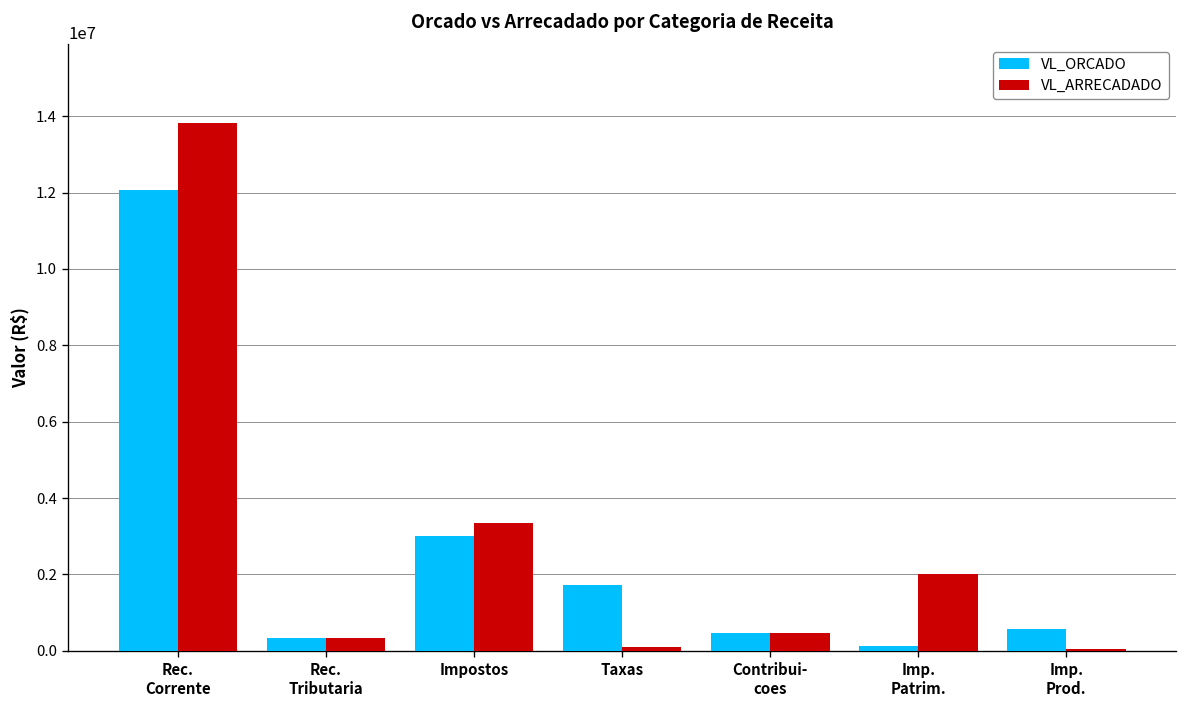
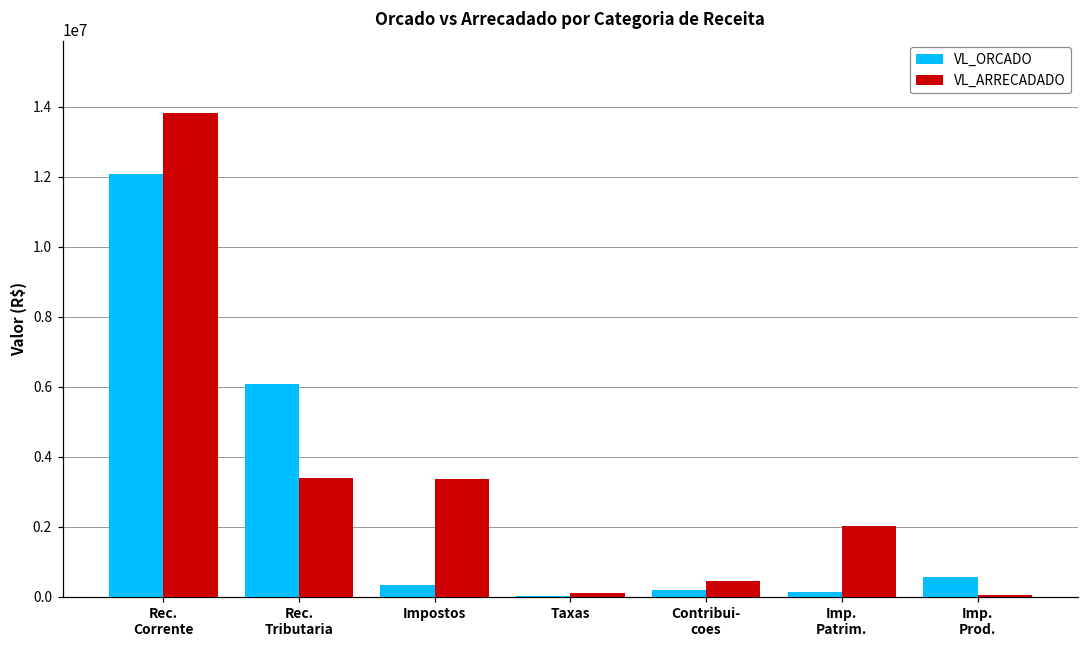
  {
    "VL_ORCADO": {
      "Rec. Corrente": 12100000,
-     "Rec. Tributaria": 300000,
-     "Impostos": 3000000,
-     "Taxas": 1700000,
-     "Contribui- coes": 500000,
+     "Rec. Tributaria": 6100000,
+     "Impostos": 300000,
+     "Taxas": 0,
+     "Contribui- coes": 200000,
      "Imp. Patrim.": 100000,
      "Imp. Prod.": 600000
    },
    "VL_ARRECADADO": {
      "Rec. Corrente": 13800000,
-     "Rec. Tributaria": 300000,
+     "Rec. Tributaria": 3400000,
      "Impostos": 3400000,
      "Taxas": 100000,
      "Contribui- coes": 500000,
      "Imp. Patrim.": 2000000
    }
  }
